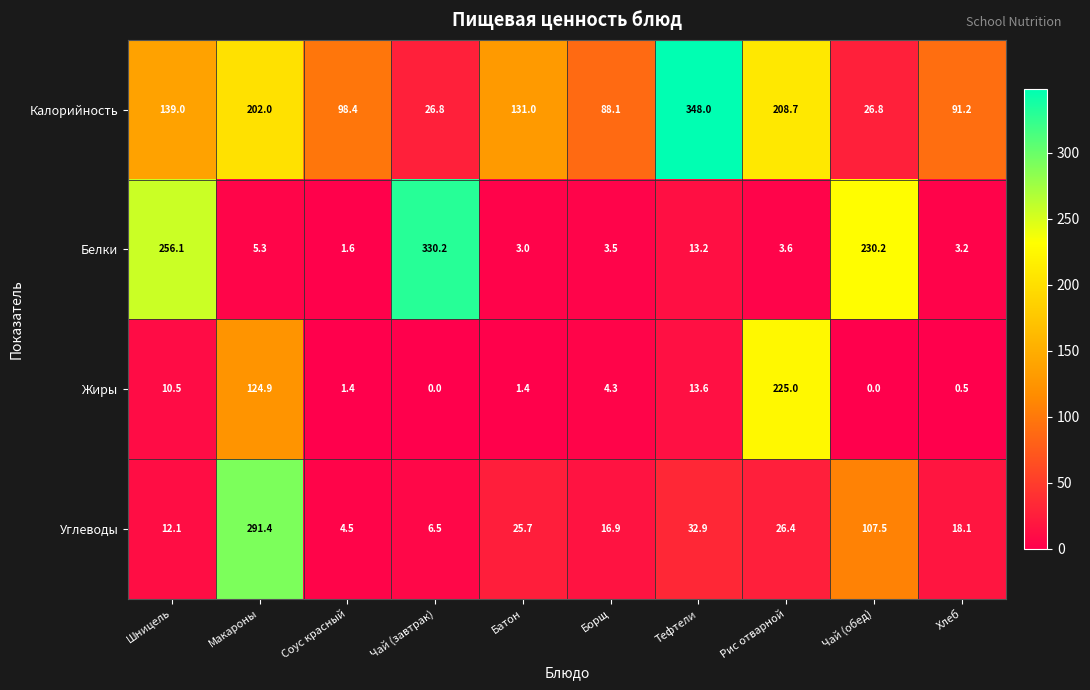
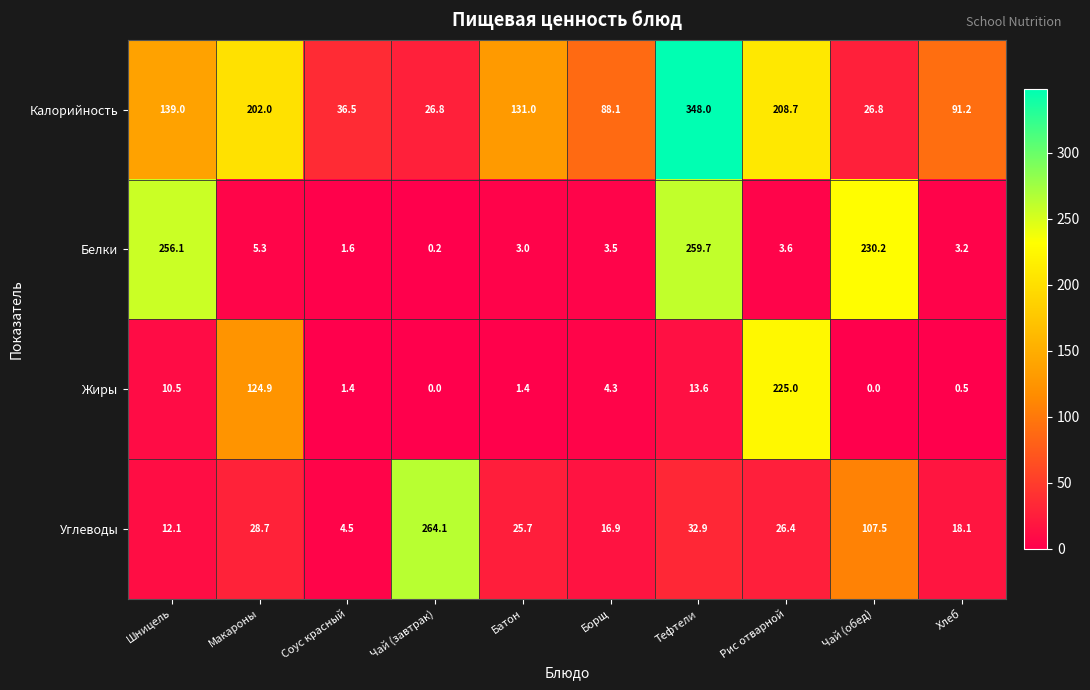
  {
    "Калорийность": {
      "Шницель": 139.0,
      "Макароны": 202.0,
-     "Соус красный": 98.4,
+     "Соус красный": 36.5,
      "Чай (завтрак)": 26.8,
      "Батон": 131.0,
      "Борщ": 88.1,
      "Тефтели": 348.0,
      "Рис отварной": 208.7,
      "Чай (обед)": 26.8,
      "Хлеб": 91.2
    },
    "Белки": {
      "Шницель": 256.1,
      "Макароны": 5.3,
      "Соус красный": 1.6,
-     "Чай (завтрак)": 330.2,
+     "Чай (завтрак)": 0.2,
      "Батон": 3.0,
      "Борщ": 3.5,
-     "Тефтели": 13.2,
+     "Тефтели": 259.7,
      "Рис отварной": 3.6,
      "Чай (обед)": 230.2,
      "Хлеб": 3.2
    },
    "Жиры": {
      "Шницель": 10.5,
      "Макароны": 124.9,
      "Соус красный": 1.4,
      "Чай (завтрак)": 0.0,
      "Батон": 1.4,
      "Борщ": 4.3,
      "Тефтели": 13.6,
      "Рис отварной": 225.0,
      "Чай (обед)": 0.0,
      "Хлеб": 0.5
    },
    "Углеводы": {
      "Шницель": 12.1,
-     "Макароны": 291.4,
+     "Макароны": 28.7,
      "Соус красный": 4.5,
-     "Чай (завтрак)": 6.5,
+     "Чай (завтрак)": 264.1,
      "Батон": 25.7,
      "Борщ": 16.9,
      "Тефтели": 32.9,
      "Рис отварной": 26.4,
      "Чай (обед)": 107.5,
      "Хлеб": 18.1
    }
  }
